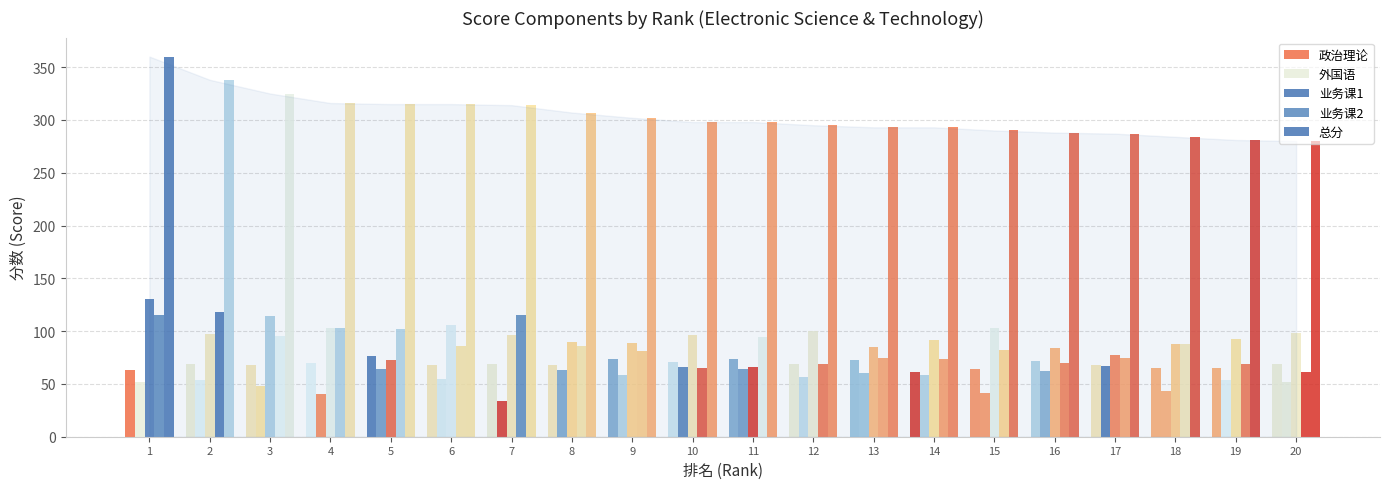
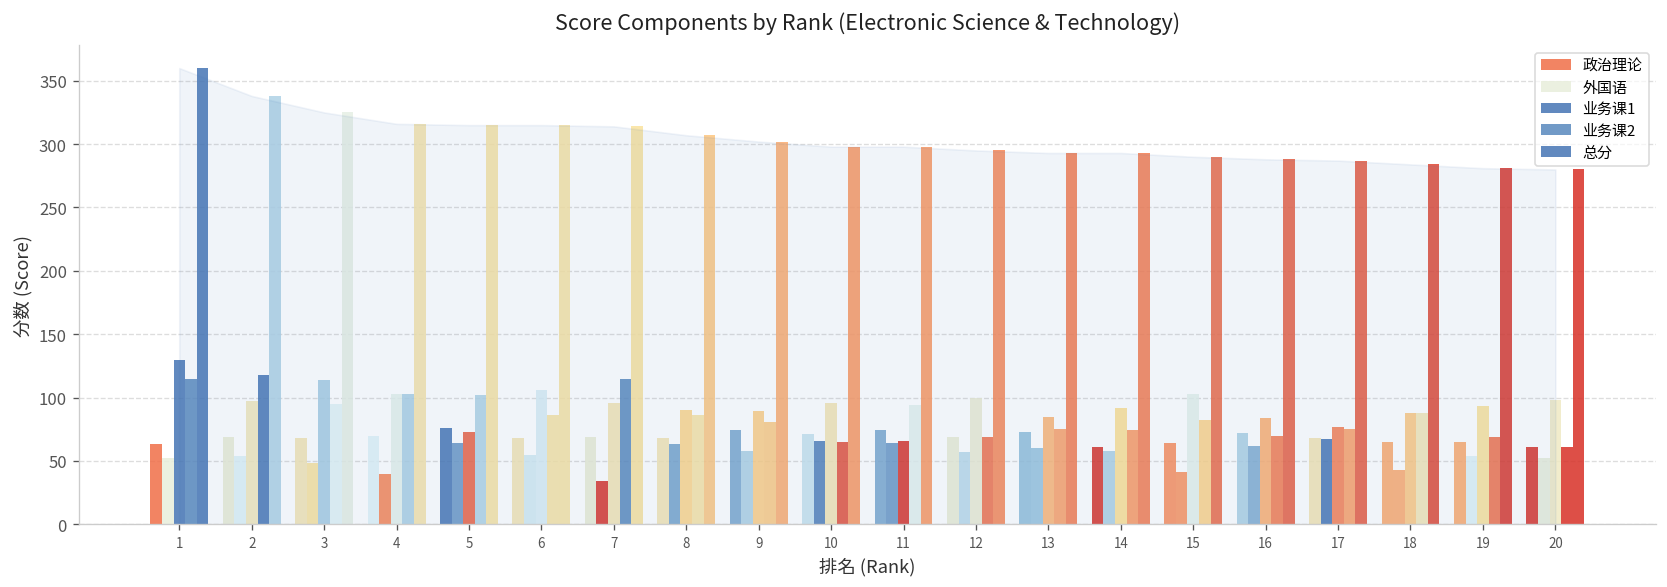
  {
    "政治理论": {
      "1": 63,
      "2": 69,
      "3": 68,
      "4": 70,
      "5": 76,
      "6": 68,
      "7": 69,
      "8": 68,
      "9": 74,
      "10": 71,
      "11": 74,
      "12": 69,
      "13": 73,
      "14": 61,
      "15": 64,
      "16": 72,
      "17": 68,
      "18": 65,
      "19": 65,
-     "20": 69
+     "20": 61
    }
  }
